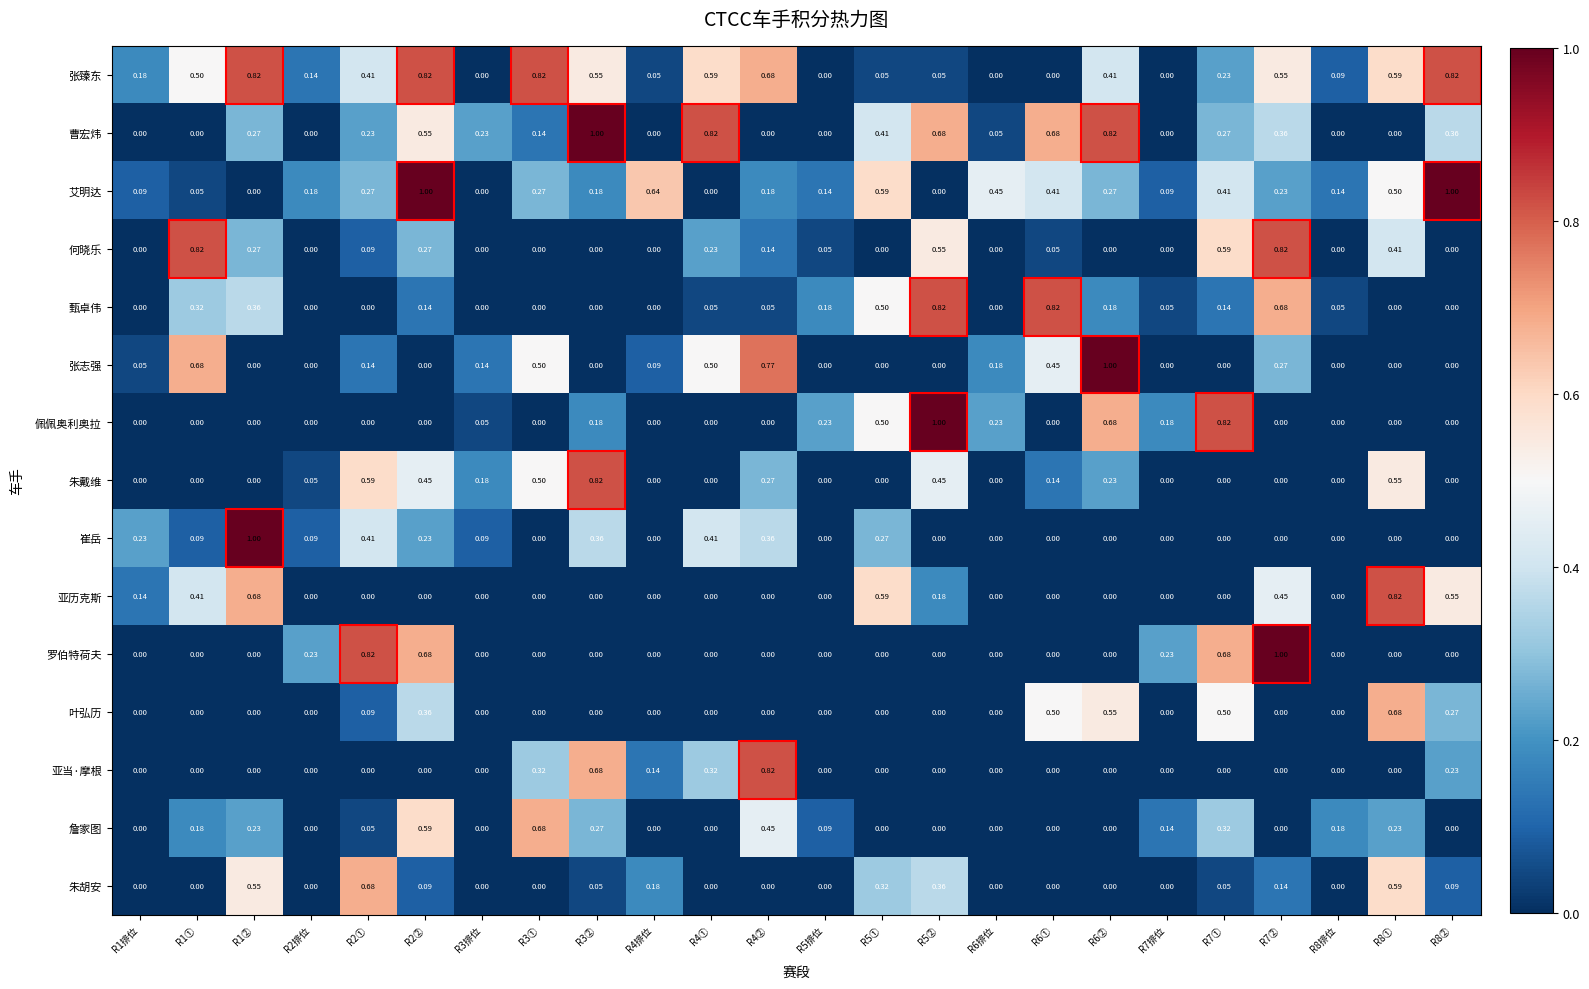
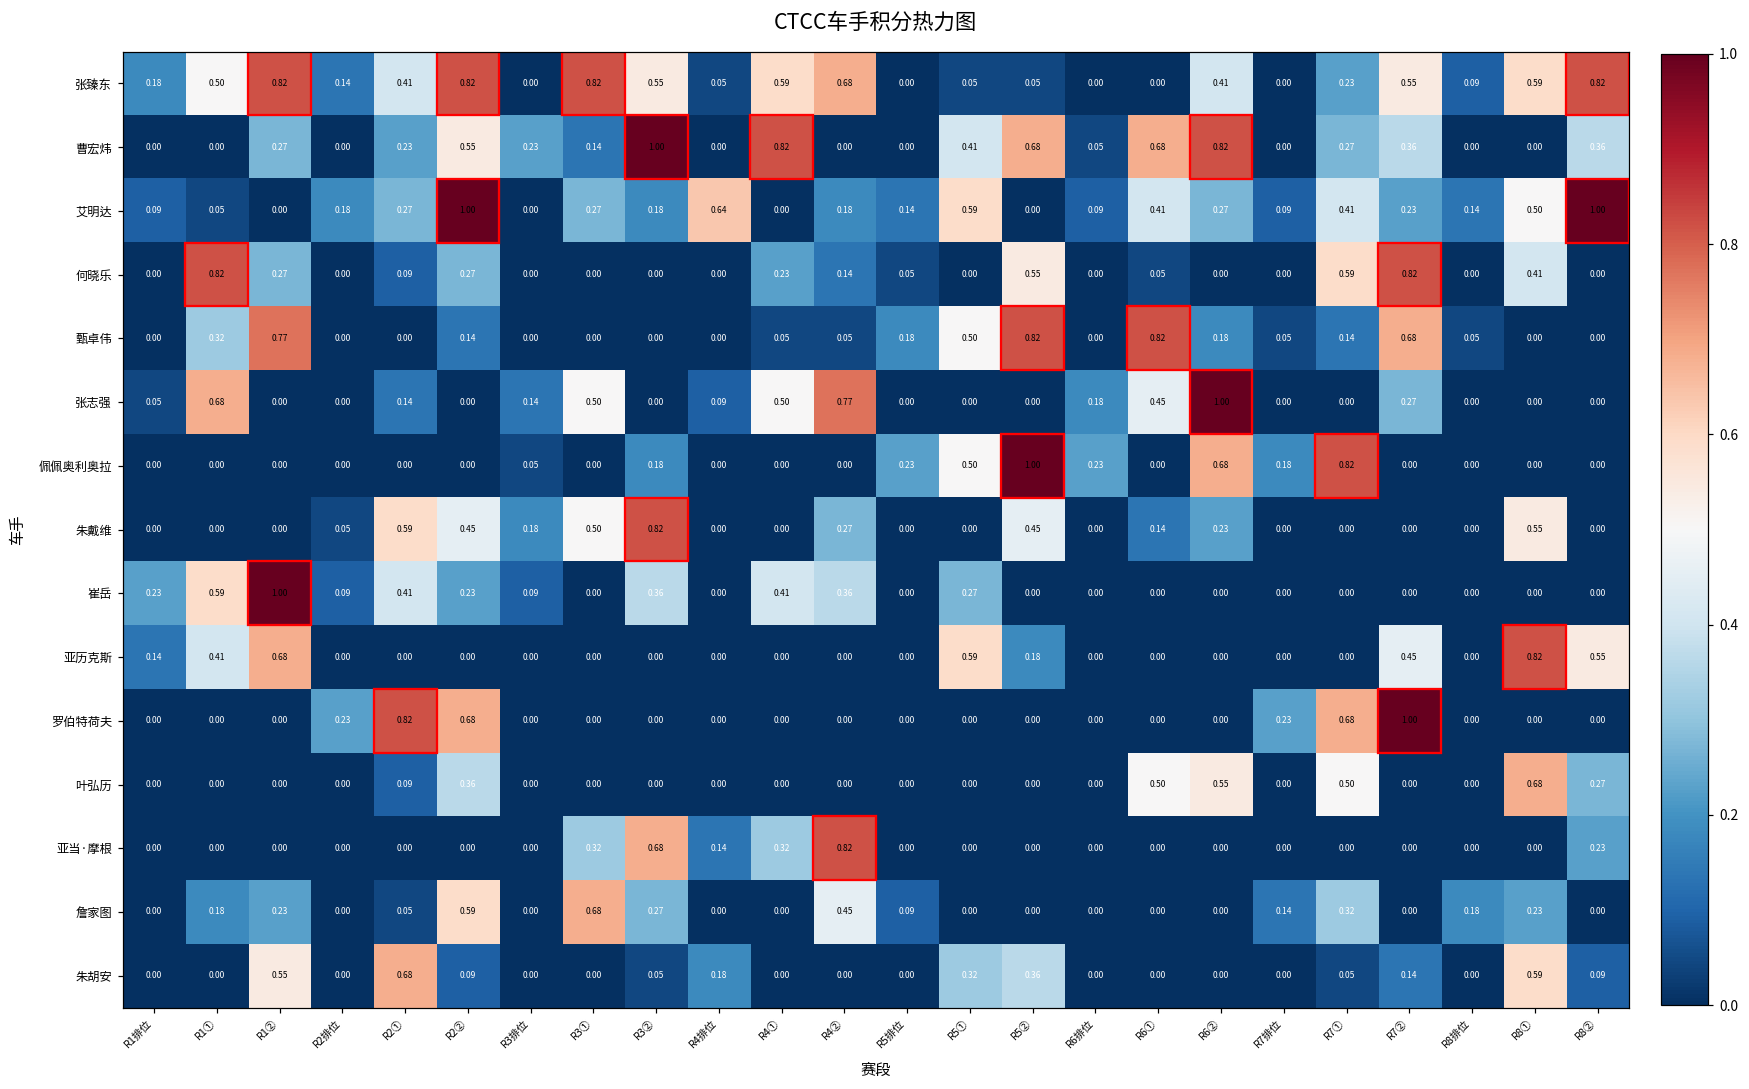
  {
    "艾明达": {
      "R1排位": 0.09,
      "R1①": 0.05,
      "R1②": 0.00,
      "R2排位": 0.18,
      "R2①": 0.27,
      "R2②": 1.00,
      "R3排位": 0.00,
      "R3①": 0.27,
      "R3②": 0.18,
      "R4排位": 0.64,
      "R4①": 0.00,
      "R4②": 0.18,
      "R5排位": 0.14,
      "R5①": 0.59,
      "R5②": 0.00,
-     "R6排位": 0.45,
+     "R6排位": 0.09,
      "R6①": 0.41,
      "R6②": 0.27,
      "R7排位": 0.09,
      "R7①": 0.41,
      "R7②": 0.23,
      "R8排位": 0.14,
      "R8①": 0.50,
      "R8②": 1.00
    },
    "甄卓伟": {
      "R1排位": 0.00,
      "R1①": 0.32,
-     "R1②": 0.36,
+     "R1②": 0.77,
      "R2排位": 0.00,
      "R2①": 0.00,
      "R2②": 0.14,
      "R3排位": 0.00,
      "R3①": 0.00,
      "R3②": 0.00,
      "R4排位": 0.00,
      "R4①": 0.05,
      "R4②": 0.05,
      "R5排位": 0.18,
      "R5①": 0.50,
      "R5②": 0.82,
      "R6排位": 0.00,
      "R6①": 0.82,
      "R6②": 0.18,
      "R7排位": 0.05,
      "R7①": 0.14,
      "R7②": 0.68,
      "R8排位": 0.05,
      "R8①": 0.00,
      "R8②": 0.00
    },
    "崔岳": {
      "R1排位": 0.23,
-     "R1①": 0.09,
+     "R1①": 0.59,
      "R1②": 1.00,
      "R2排位": 0.09,
      "R2①": 0.41,
      "R2②": 0.23,
      "R3排位": 0.09,
      "R3①": 0.00,
      "R3②": 0.36,
      "R4排位": 0.00,
      "R4①": 0.41,
      "R4②": 0.36,
      "R5排位": 0.00,
      "R5①": 0.27,
      "R5②": 0.00,
      "R6排位": 0.00,
      "R6①": 0.00,
      "R6②": 0.00,
      "R7排位": 0.00,
      "R7①": 0.00,
      "R7②": 0.00,
      "R8排位": 0.00,
      "R8①": 0.00,
      "R8②": 0.00
    }
  }
